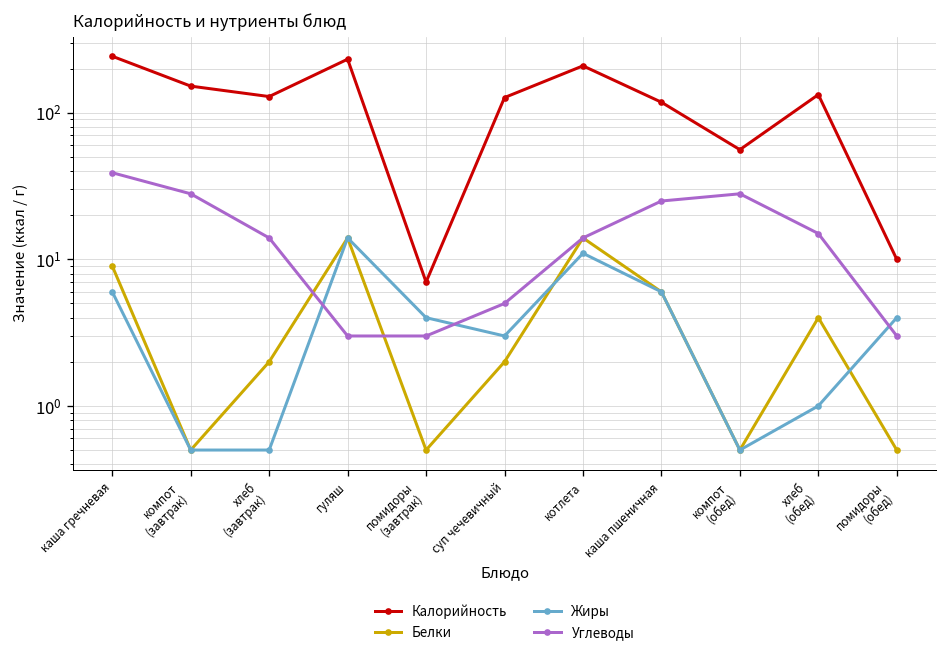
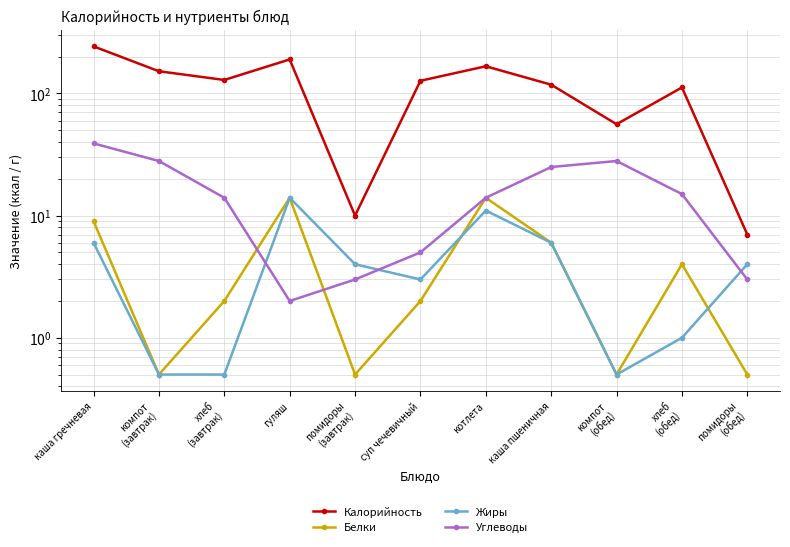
  {
    "Калорийность": {
      "каша гречневая": 240,
      "компот (завтрак)": 150,
      "хлеб (завтрак)": 130,
-     "гуляш": 230,
-     "помидоры (завтрак)": 7,
+     "гуляш": 190,
+     "помидоры (завтрак)": 10,
      "суп чечевичный": 130,
-     "котлета": 210,
+     "котлета": 170,
      "каша пшеничная": 120,
      "компот (обед)": 60,
-     "хлеб (обед)": 130,
-     "помидоры (обед)": 10
+     "хлеб (обед)": 110,
+     "помидоры (обед)": 7
    },
    "Белки": {
      "каша гречневая": 9,
      "хлеб (завтрак)": 2,
      "помидоры (завтрак)": 0.50,
      "суп чечевичный": 2,
      "хлеб (обед)": 4,
      "помидоры (обед)": 0.50
    },
    "Жиры": {
      "каша гречневая": 6,
      "хлеб (завтрак)": 0.50,
      "помидоры (завтрак)": 4,
      "суп чечевичный": 3,
      "котлета": 11,
      "хлеб (обед)": 1,
      "помидоры (обед)": 4
    },
    "Углеводы": {
      "каша гречневая": 39,
      "компот (завтрак)": 28,
      "хлеб (завтрак)": 14,
-     "гуляш": 3,
+     "гуляш": 2,
      "помидоры (завтрак)": 3,
      "суп чечевичный": 5,
      "каша пшеничная": 25,
      "компот (обед)": 28,
      "хлеб (обед)": 15,
      "помидоры (обед)": 3
    }
  }
